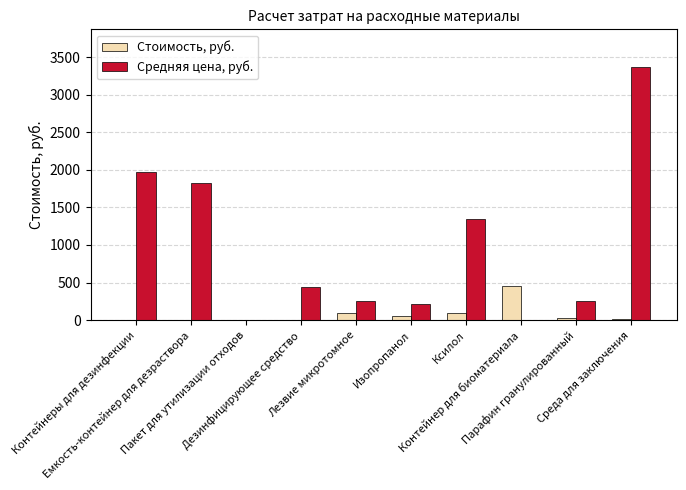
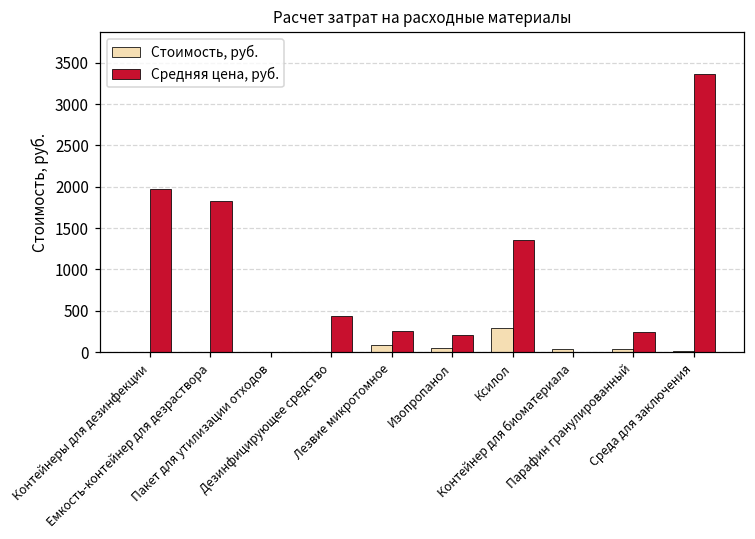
  {
    "Стоимость, руб.": {
      "Лезвие микротомное": 100,
      "Изопропанол": 100,
-     "Ксилол": 100,
-     "Контейнер для биоматериала": 400,
+     "Ксилол": 300,
+     "Контейнер для биоматериала": 0,
      "Парафин гранулированный": 0
    },
    "Средняя цена, руб.": {
      "Контейнеры для дезинфекции": 2000,
      "Емкость-контейнер для дезраствора": 1800,
      "Дезинфицирующее средство": 400,
      "Лезвие микротомное": 300,
      "Изопропанол": 200,
      "Ксилол": 1400,
      "Парафин гранулированный": 300,
      "Среда для заключения": 3400
    }
  }
